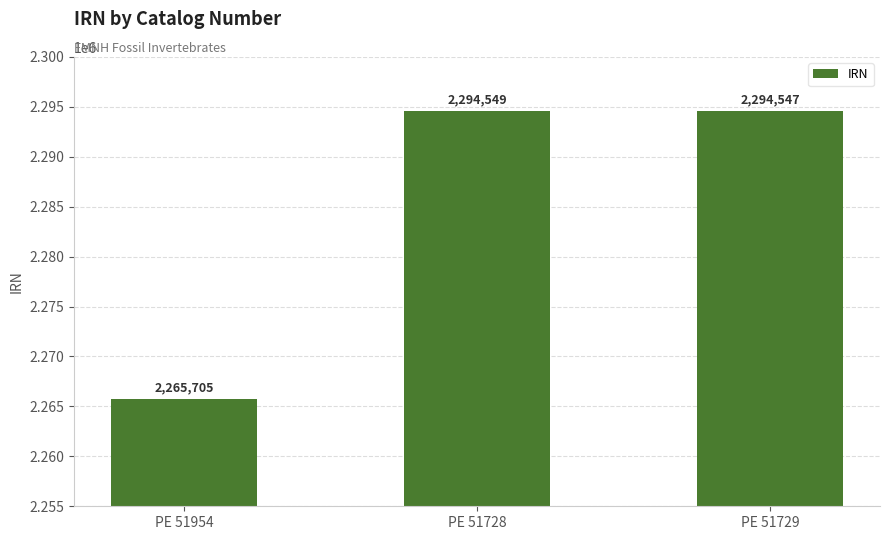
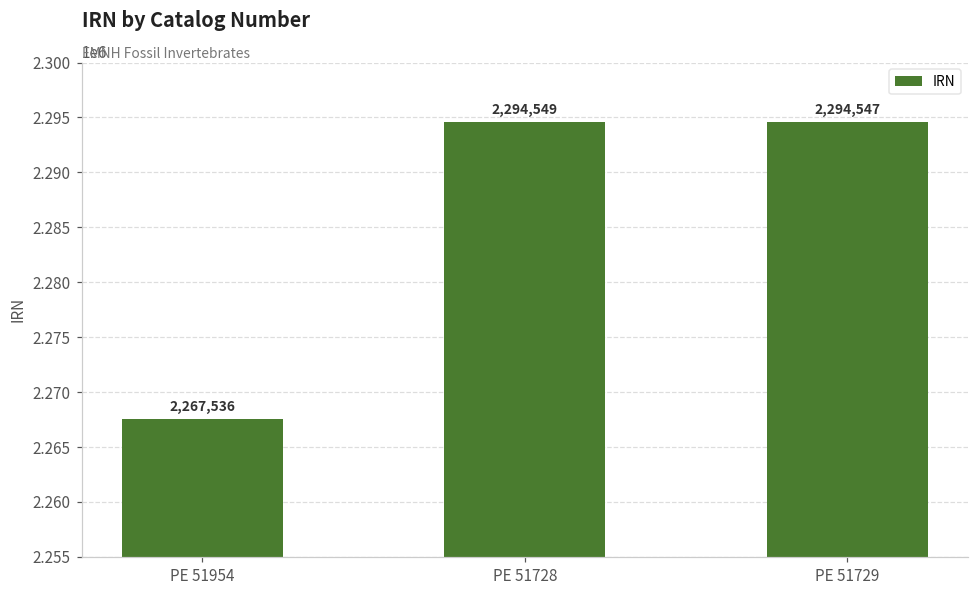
  {
-   "PE 51954": "2,265,705",
+   "PE 51954": "2,267,536",
    "PE 51728": "2,294,549",
    "PE 51729": "2,294,547"
  }
